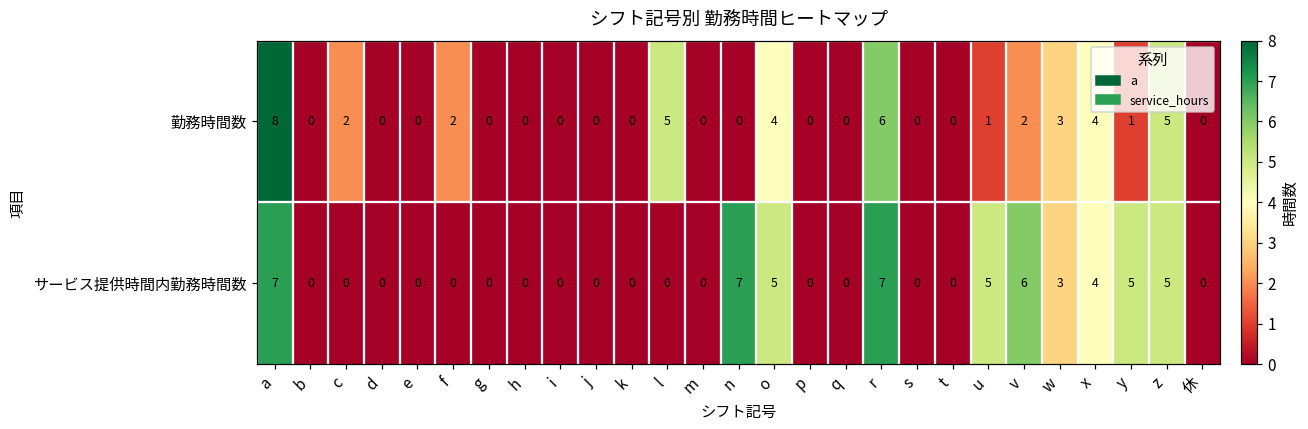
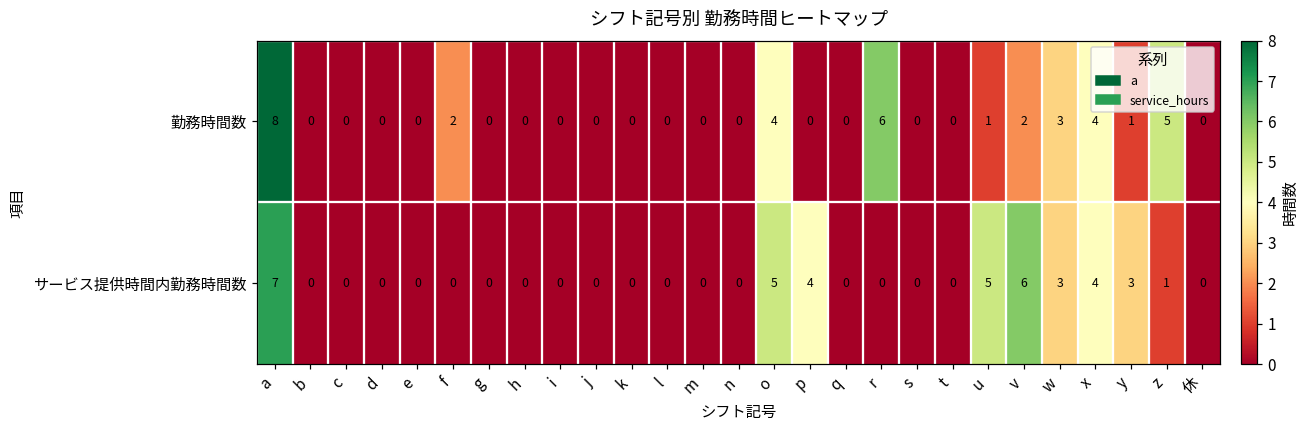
  {
    "勤務時間数": {
      "a": 8,
      "b": 0,
-     "c": 2,
+     "c": 0,
      "d": 0,
      "e": 0,
      "f": 2,
      "g": 0,
      "h": 0,
      "i": 0,
      "j": 0,
      "k": 0,
-     "l": 5,
+     "l": 0,
      "m": 0,
      "n": 0,
      "o": 4,
      "p": 0,
      "q": 0,
      "r": 6,
      "s": 0,
      "t": 0,
      "u": 1,
      "v": 2,
      "w": 3,
      "x": 4,
      "y": 1,
      "z": 5,
      "休": 0
    },
    "サービス提供時間内勤務時間数": {
      "a": 7,
      "b": 0,
      "c": 0,
      "d": 0,
      "e": 0,
      "f": 0,
      "g": 0,
      "h": 0,
      "i": 0,
      "j": 0,
      "k": 0,
      "l": 0,
      "m": 0,
-     "n": 7,
+     "n": 0,
      "o": 5,
-     "p": 0,
+     "p": 4,
      "q": 0,
-     "r": 7,
+     "r": 0,
      "s": 0,
      "t": 0,
      "u": 5,
      "v": 6,
      "w": 3,
      "x": 4,
-     "y": 5,
-     "z": 5,
+     "y": 3,
+     "z": 1,
      "休": 0
    }
  }
